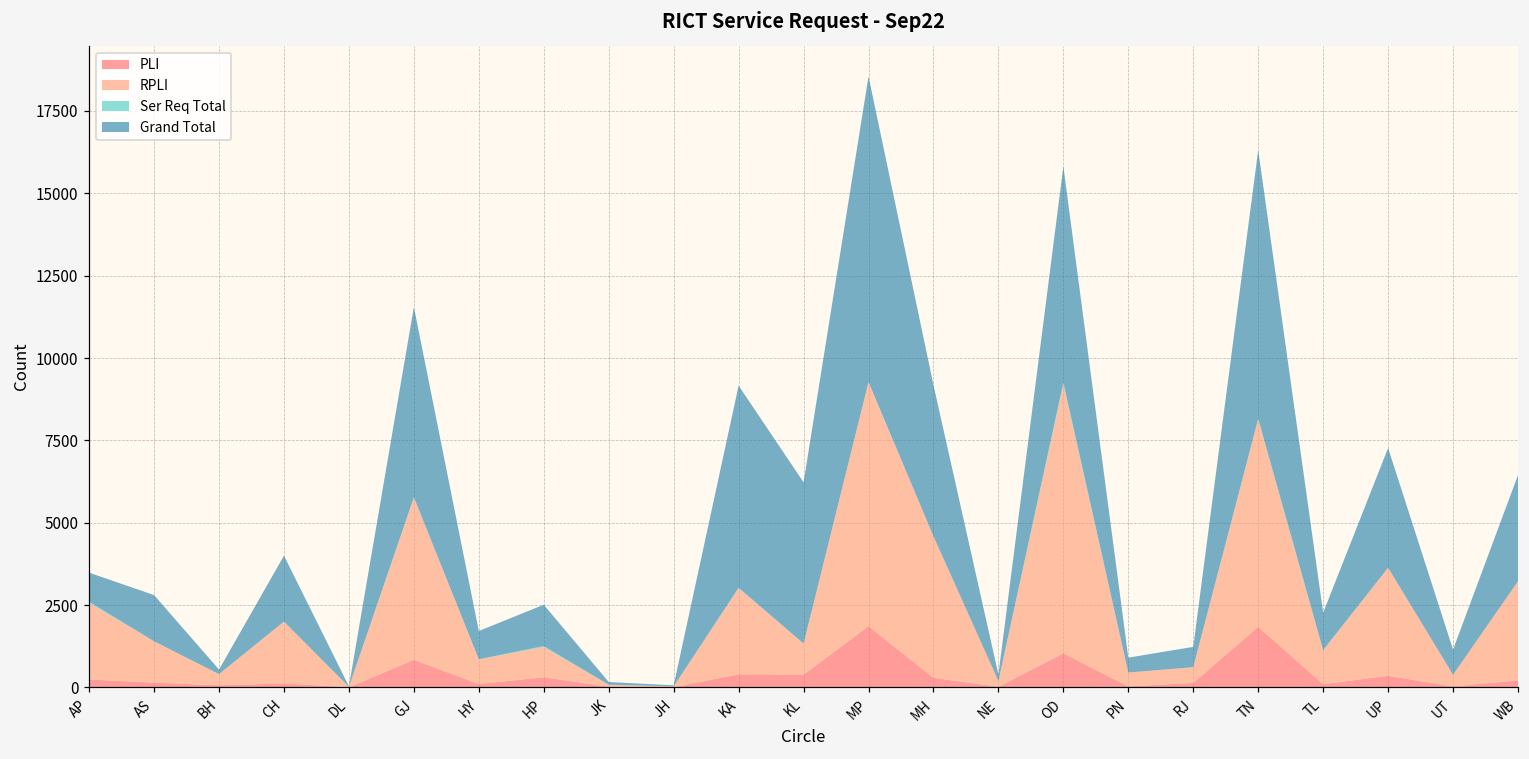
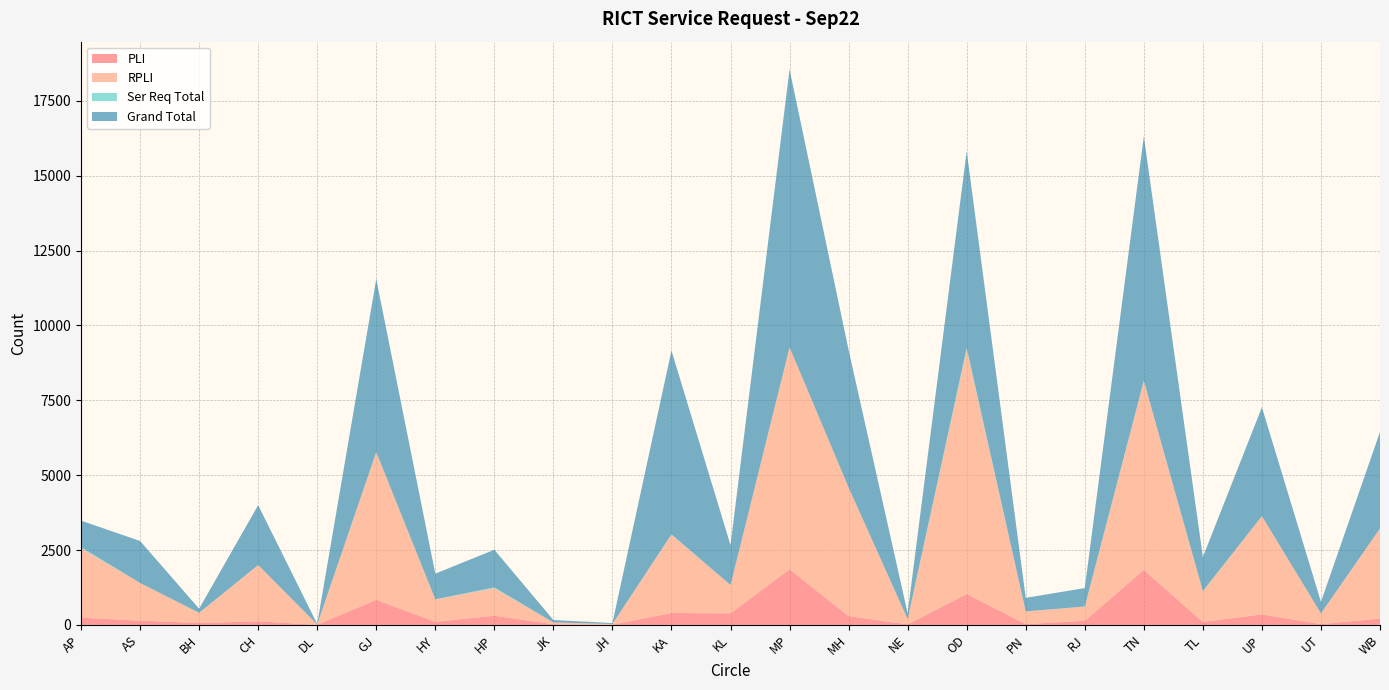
  {
    "Grand Total": {
      "AP": 900,
      "AS": 1400,
      "BH": 100,
      "CH": 2000,
      "GJ": 5800,
      "HY": 900,
      "HP": 1300,
      "KA": 6100,
-     "KL": 4900,
+     "KL": 1300,
      "MP": 9300,
      "MH": 4600,
      "NE": 200,
      "OD": 6600,
      "PN": 500,
      "RJ": 600,
      "TN": 8200,
      "TL": 1100,
      "UP": 3600,
-     "UT": 800,
+     "UT": 400,
      "WB": 3200
    }
  }
